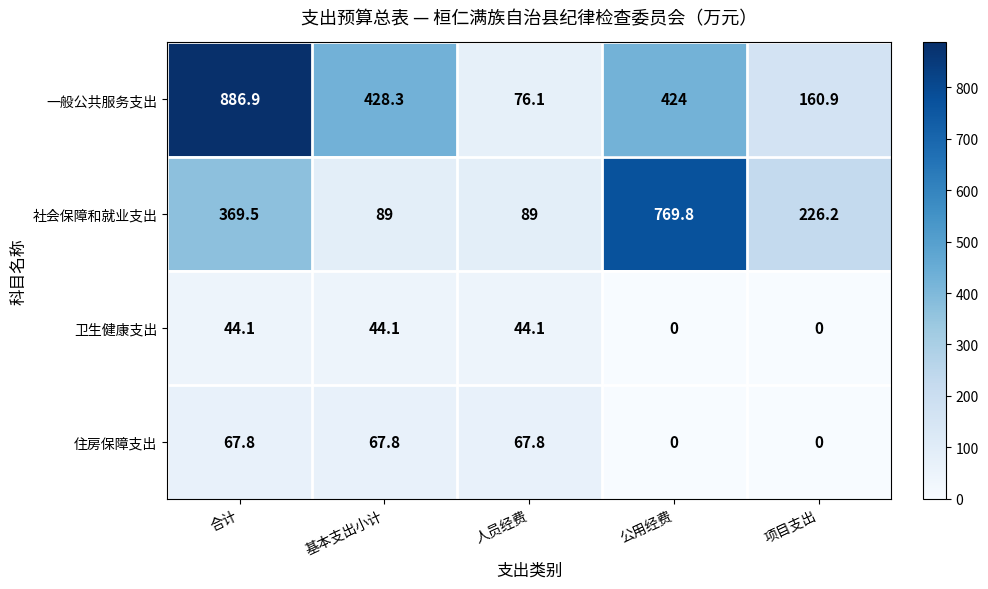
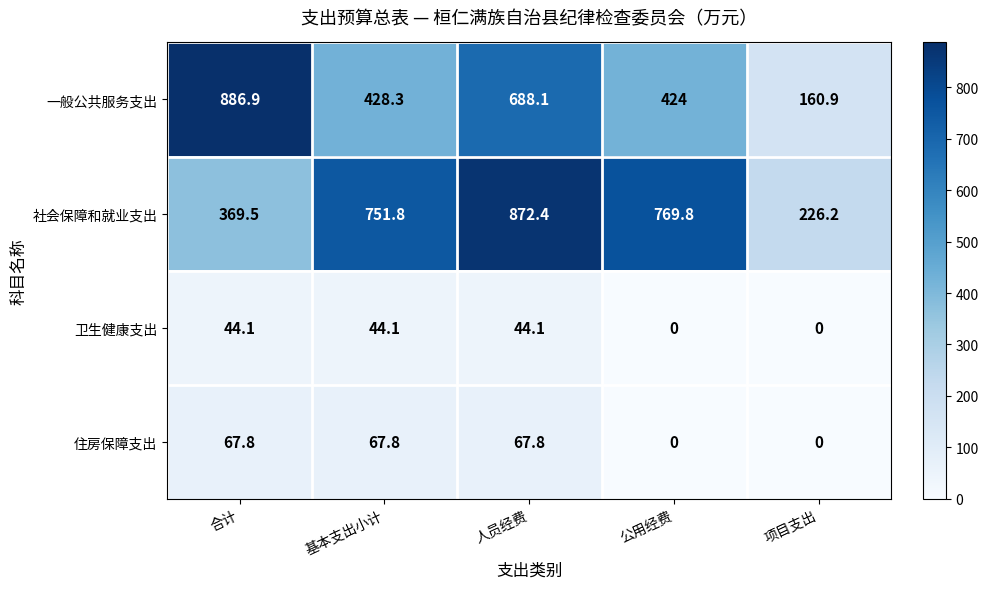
  {
    "一般公共服务支出": {
      "合计": 886.9,
      "基本支出小计": 428.3,
-     "人员经费": 76.1,
+     "人员经费": 688.1,
      "公用经费": 424,
      "项目支出": 160.9
    },
    "社会保障和就业支出": {
      "合计": 369.5,
-     "基本支出小计": 89,
-     "人员经费": 89,
+     "基本支出小计": 751.8,
+     "人员经费": 872.4,
      "公用经费": 769.8,
      "项目支出": 226.2
    },
    "卫生健康支出": {
      "合计": 44.1,
      "基本支出小计": 44.1,
      "人员经费": 44.1,
      "公用经费": 0,
      "项目支出": 0
    },
    "住房保障支出": {
      "合计": 67.8,
      "基本支出小计": 67.8,
      "人员经费": 67.8,
      "公用经费": 0,
      "项目支出": 0
    }
  }
